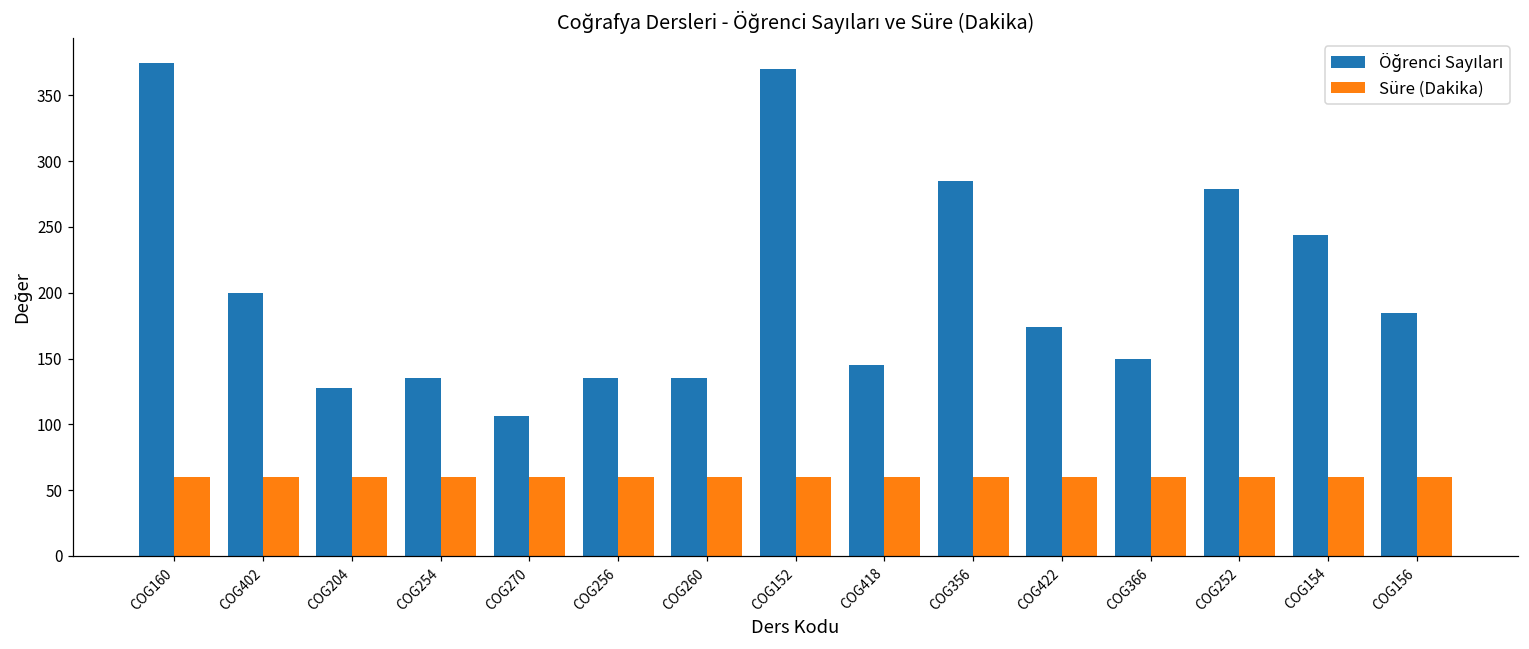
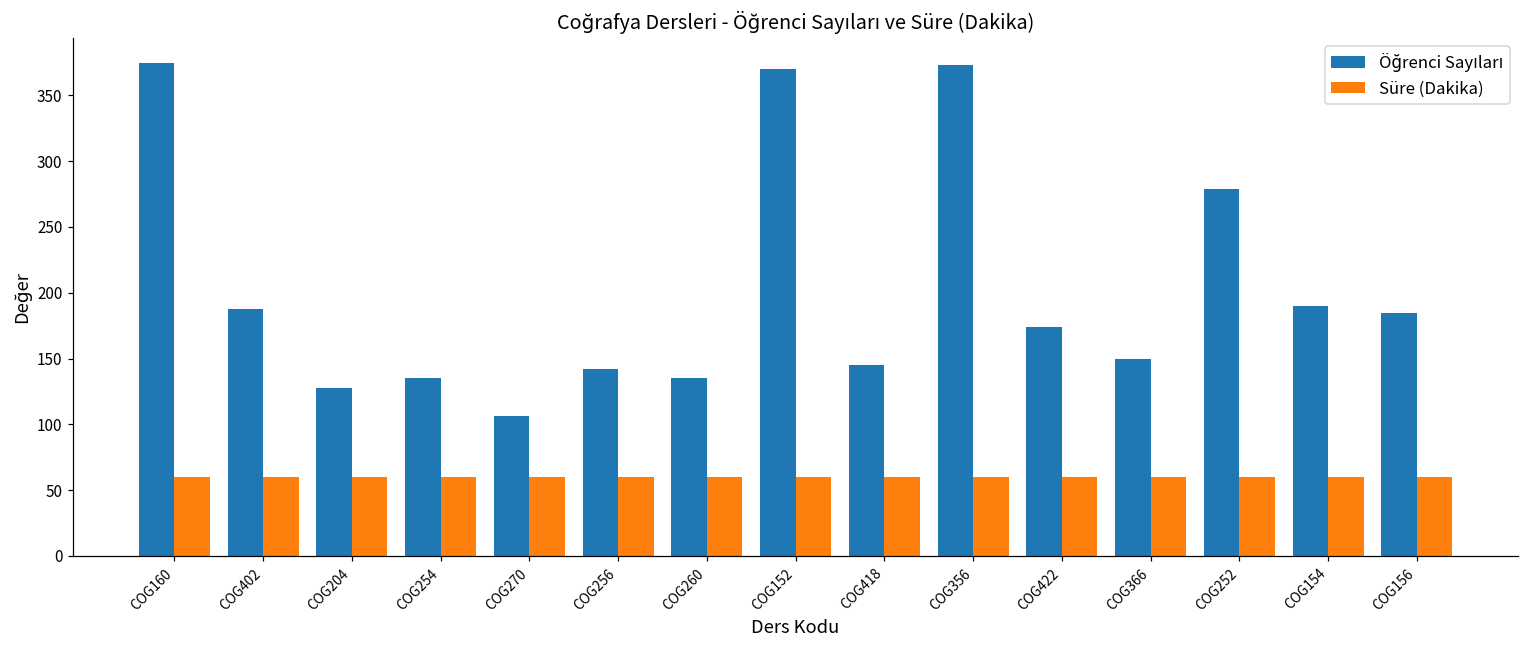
  {
    "Öğrenci Sayıları": {
      "COG160": 375,
-     "COG402": 200,
+     "COG402": 188,
      "COG204": 128,
      "COG254": 135,
      "COG270": 106,
-     "COG256": 135,
+     "COG256": 142,
      "COG260": 135,
      "COG152": 370,
      "COG418": 145,
-     "COG356": 285,
+     "COG356": 373,
      "COG422": 174,
      "COG366": 150,
      "COG252": 279,
-     "COG154": 244,
+     "COG154": 190,
      "COG156": 185
    },
    "Süre (Dakika)": {
      "COG160": 60,
      "COG402": 60,
      "COG204": 60,
      "COG254": 60,
      "COG270": 60,
      "COG256": 60,
      "COG260": 60,
      "COG152": 60,
      "COG418": 60,
      "COG356": 60,
      "COG422": 60,
      "COG366": 60,
      "COG252": 60,
      "COG154": 60,
      "COG156": 60
    }
  }
